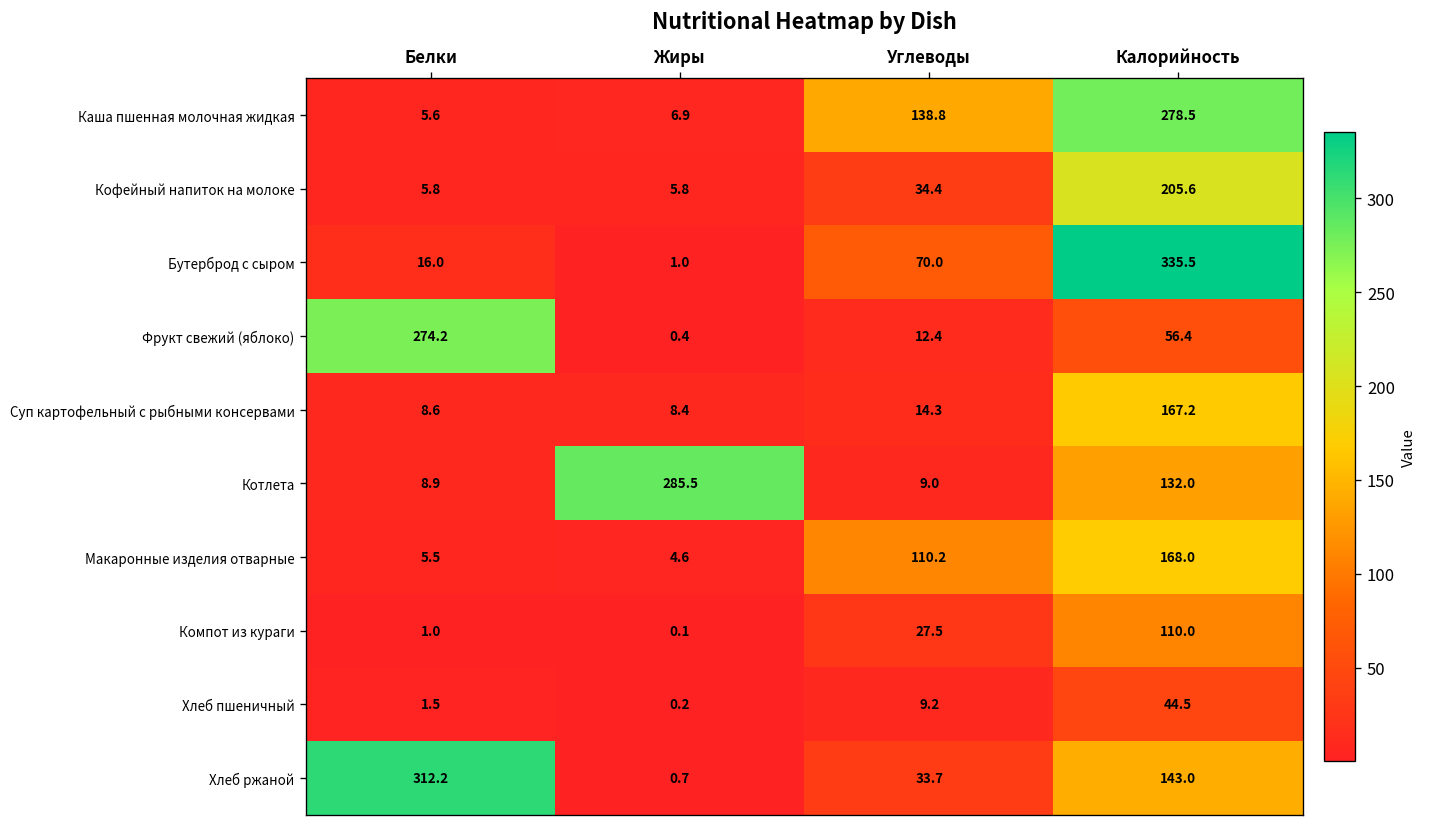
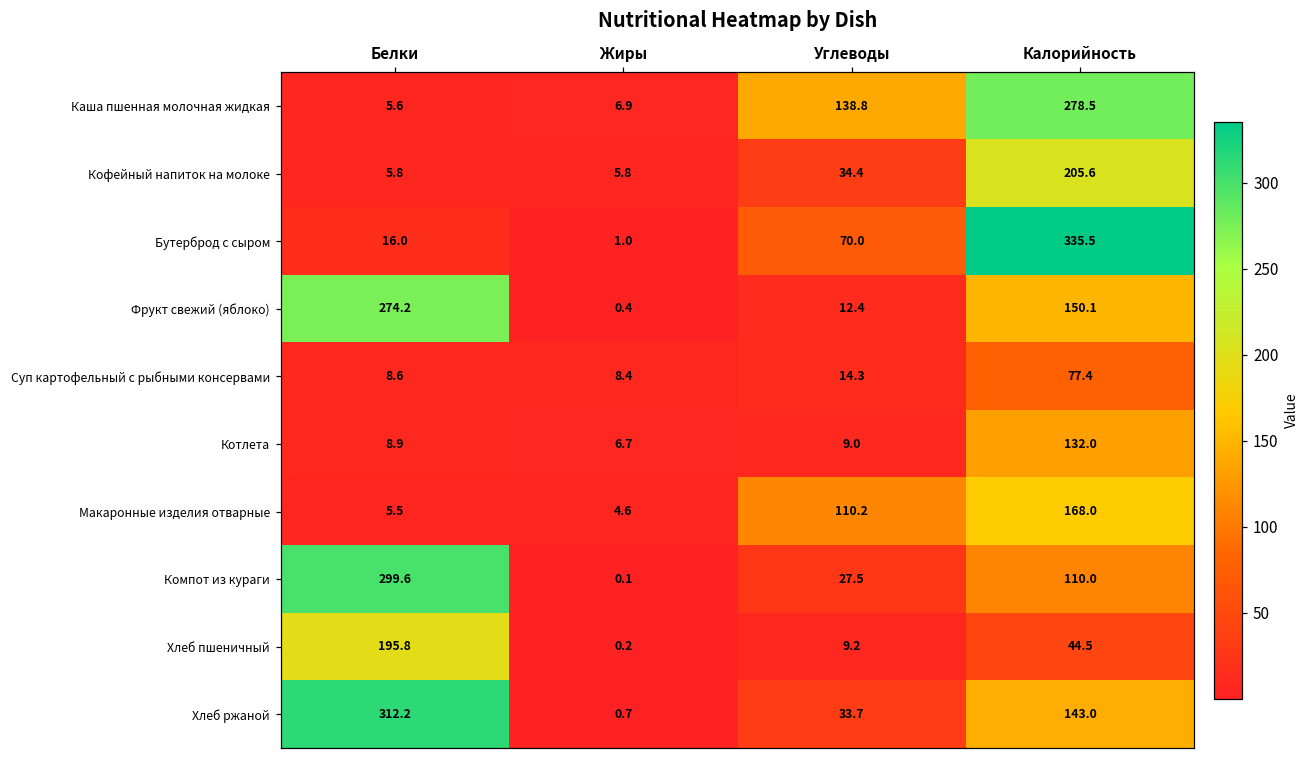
  {
    "Каша пшенная молочная жидкая": {
      "Белки": 5.6,
      "Жиры": 6.9,
      "Углеводы": 138.8,
      "Калорийность": 278.5
    },
    "Кофейный напиток на молоке": {
      "Белки": 5.8,
      "Жиры": 5.8,
      "Углеводы": 34.4,
      "Калорийность": 205.6
    },
    "Бутерброд с сыром": {
      "Белки": 16.0,
      "Жиры": 1.0,
      "Углеводы": 70.0,
      "Калорийность": 335.5
    },
    "Фрукт свежий (яблоко)": {
      "Белки": 274.2,
      "Жиры": 0.4,
      "Углеводы": 12.4,
-     "Калорийность": 56.4
+     "Калорийность": 150.1
    },
    "Суп картофельный с рыбными консервами": {
      "Белки": 8.6,
      "Жиры": 8.4,
      "Углеводы": 14.3,
-     "Калорийность": 167.2
+     "Калорийность": 77.4
    },
    "Котлета": {
      "Белки": 8.9,
-     "Жиры": 285.5,
+     "Жиры": 6.7,
      "Углеводы": 9.0,
      "Калорийность": 132.0
    },
    "Макаронные изделия отварные": {
      "Белки": 5.5,
      "Жиры": 4.6,
      "Углеводы": 110.2,
      "Калорийность": 168.0
    },
    "Компот из кураги": {
-     "Белки": 1.0,
+     "Белки": 299.6,
      "Жиры": 0.1,
      "Углеводы": 27.5,
      "Калорийность": 110.0
    },
    "Хлеб пшеничный": {
-     "Белки": 1.5,
+     "Белки": 195.8,
      "Жиры": 0.2,
      "Углеводы": 9.2,
      "Калорийность": 44.5
    },
    "Хлеб ржаной": {
      "Белки": 312.2,
      "Жиры": 0.7,
      "Углеводы": 33.7,
      "Калорийность": 143.0
    }
  }
